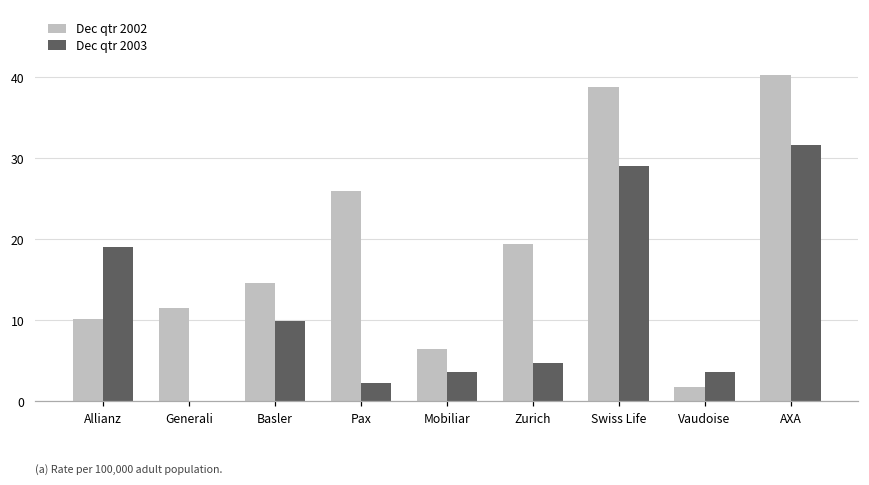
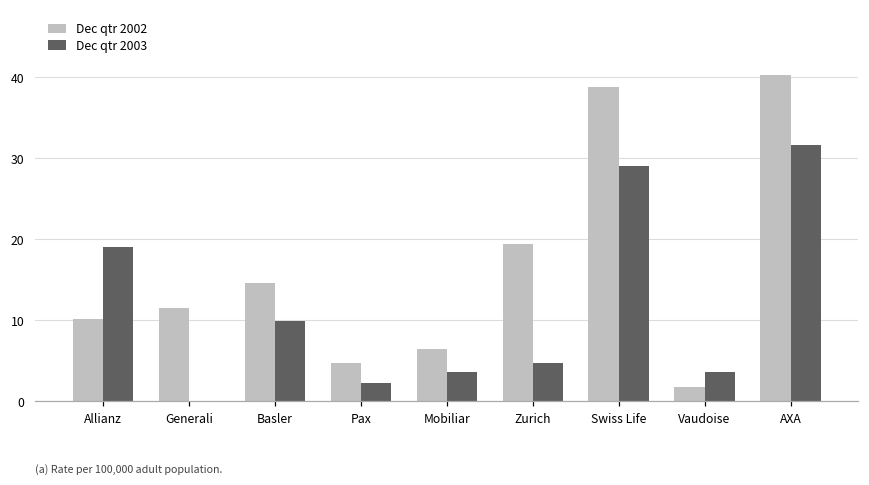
  {
    "Dec qtr 2002": {
      "Allianz": 10,
      "Generali": 12,
      "Basler": 15,
-     "Pax": 26,
+     "Pax": 5,
      "Mobiliar": 6,
      "Zurich": 19,
      "Swiss Life": 39,
      "Vaudoise": 2,
      "AXA": 40
    },
    "Dec qtr 2003": {
      "Allianz": 19,
      "Basler": 10,
      "Pax": 2,
      "Mobiliar": 4,
      "Zurich": 5,
      "Swiss Life": 29,
      "Vaudoise": 4,
      "AXA": 32
    }
  }
